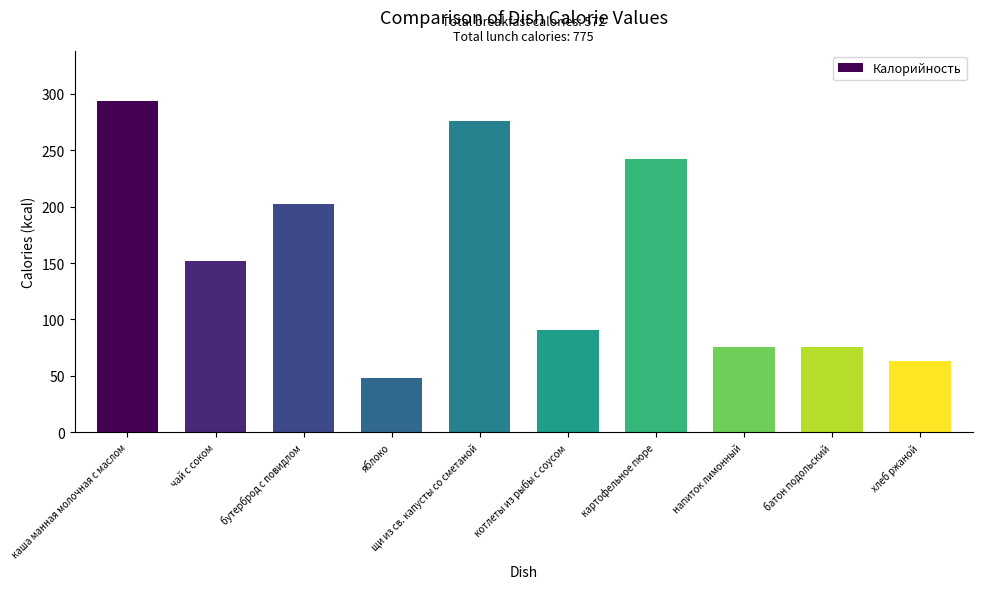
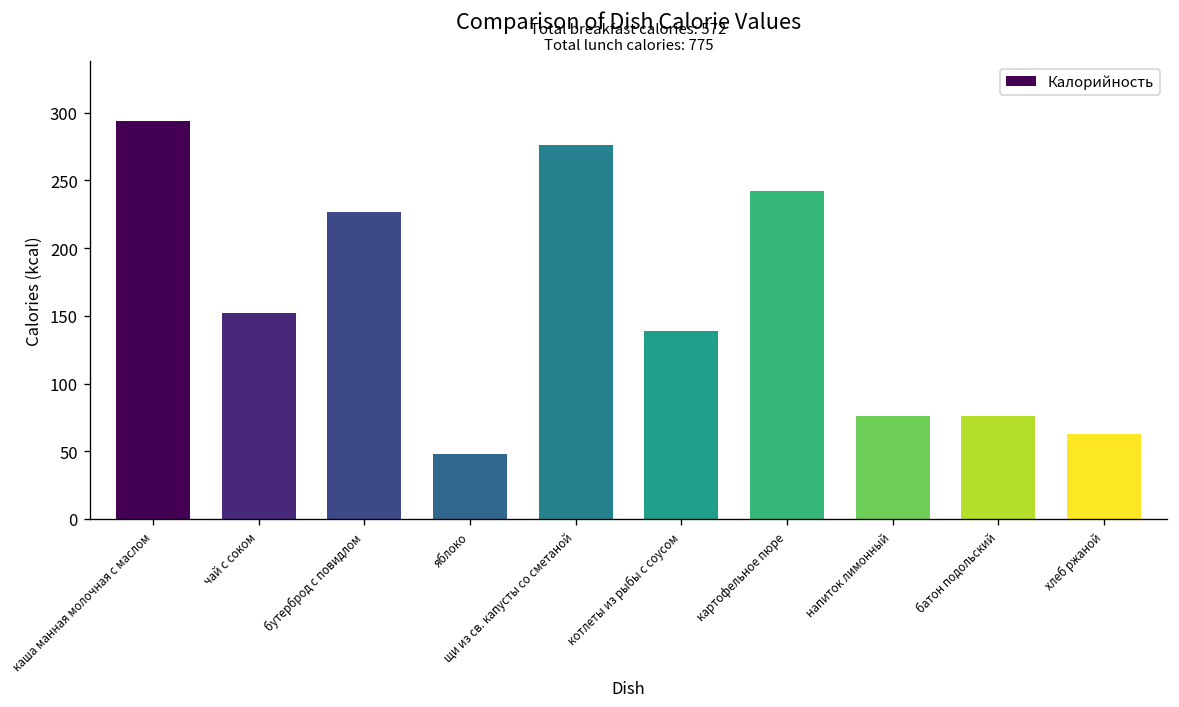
  {
    "каша манная молочная с маслом": 294,
    "чай с соком": 152,
-   "бутерброд с повидлом": 202,
+   "бутерброд с повидлом": 227,
    "яблоко": 48,
    "щи из св. капусты со сметаной": 276,
-   "котлеты из рыбы с соусом": 91,
+   "котлеты из рыбы с соусом": 139,
    "картофельное пюре": 242,
    "напиток лимонный": 76,
    "батон подольский": 76,
    "хлеб ржаной": 63
  }
